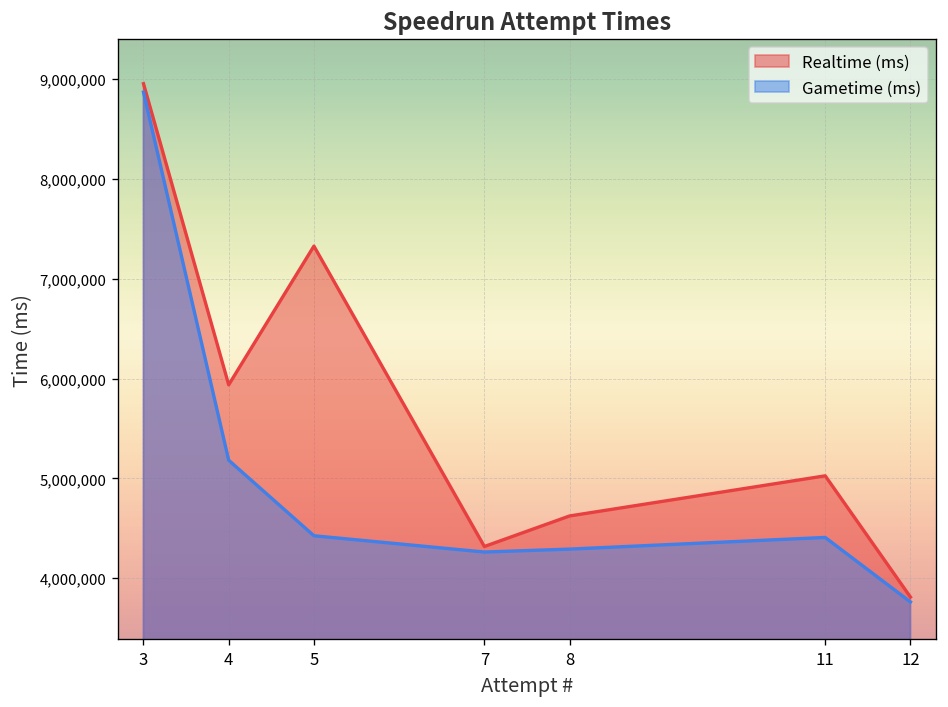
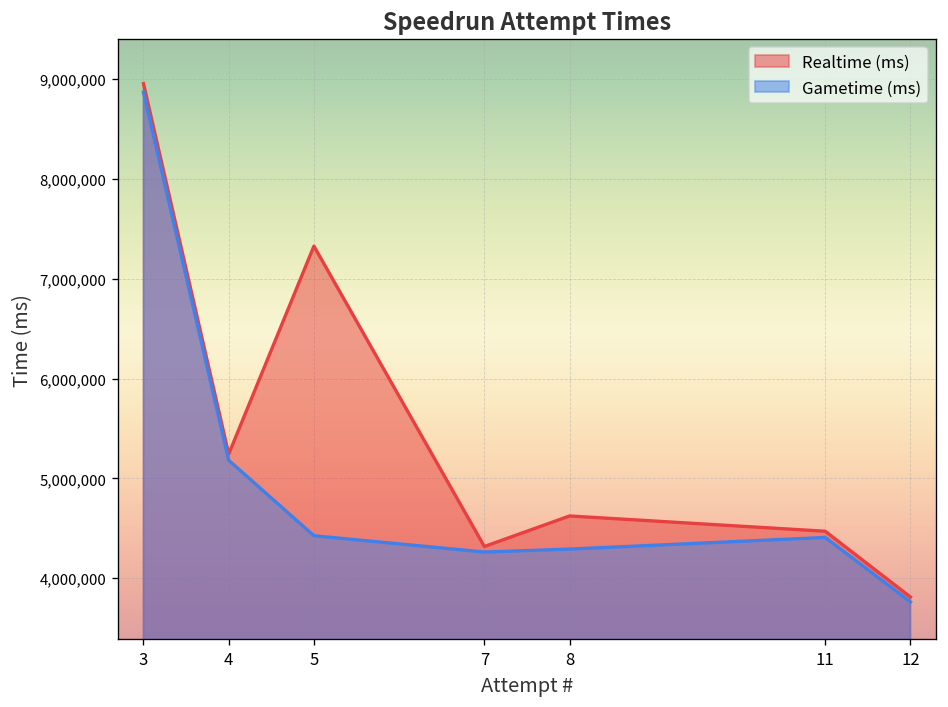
  {
    "Realtime (ms)": {
      "3": "9,000,000",
-     "4": "5,900,000",
+     "4": "5,200,000",
      "5": "7,300,000",
      "7": "4,300,000",
      "8": "4,600,000",
-     "11": "5,000,000",
+     "11": "4,500,000",
      "12": "3,800,000"
    },
    "Gametime (ms)": {
      "3": "8,900,000",
      "4": "5,200,000",
      "5": "4,400,000",
      "7": "4,300,000",
      "8": "4,300,000",
      "11": "4,400,000",
      "12": "3,800,000"
    }
  }
